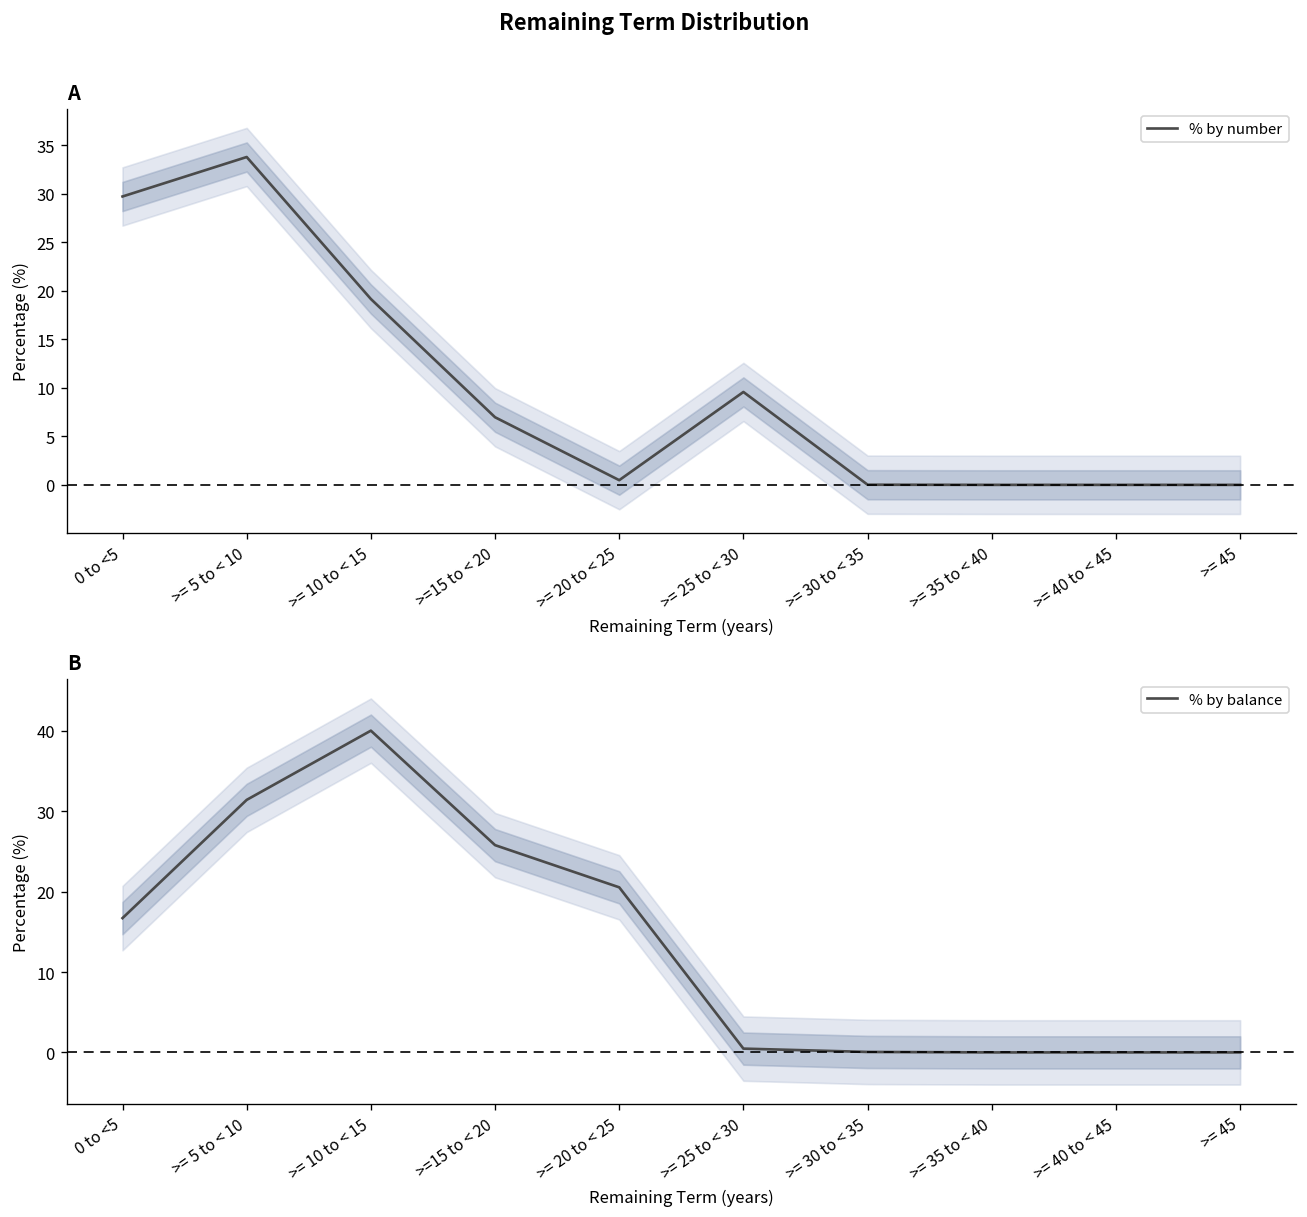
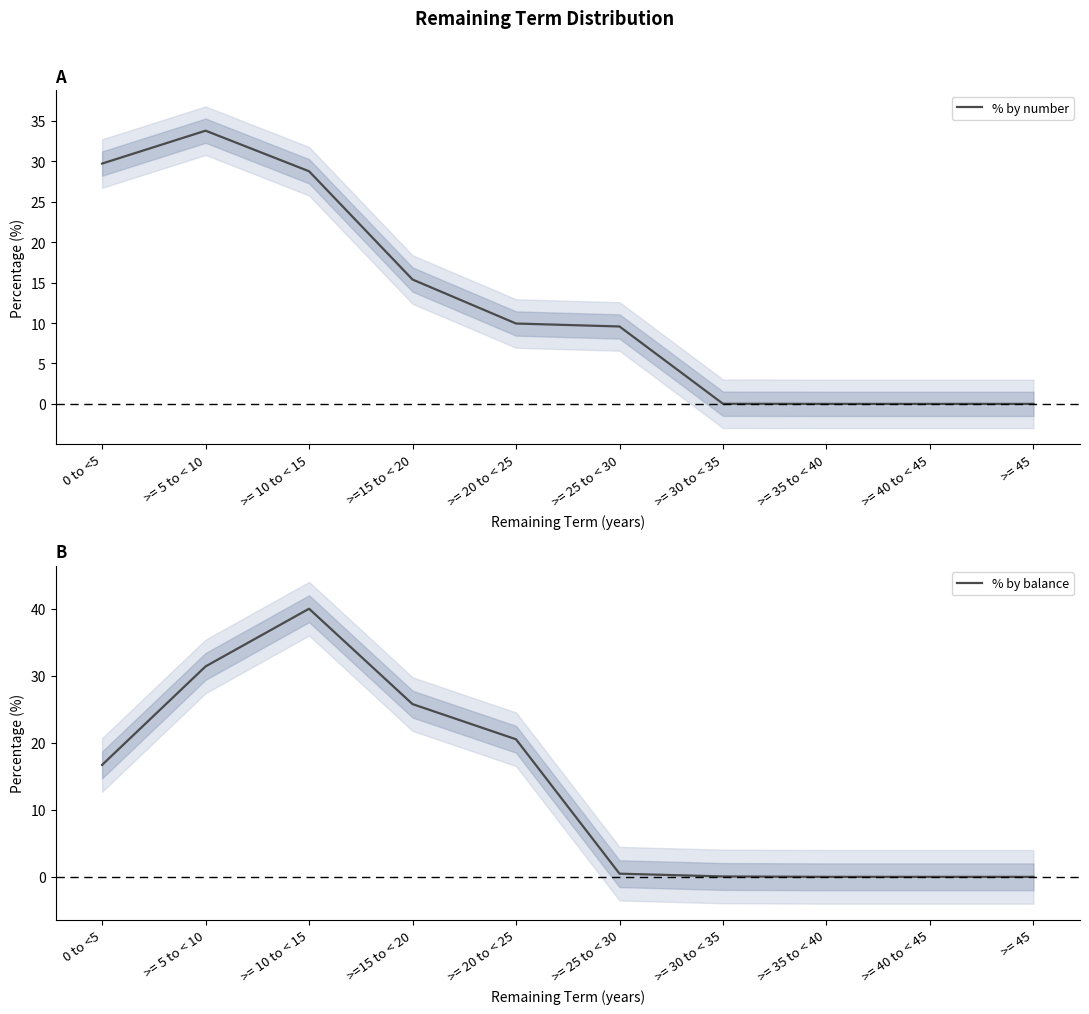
  {
    "A": {
      "% by number": {
        "0 to <5": 30,
        ">= 5 to < 10": 34,
-       ">= 10 to < 15": 19,
-       ">=15 to < 20": 7,
-       ">= 20 to < 25": 0,
+       ">= 10 to < 15": 29,
+       ">=15 to < 20": 15,
+       ">= 20 to < 25": 10,
        ">= 25 to < 30": 10,
        ">= 30 to < 35": 0,
        ">= 35 to < 40": 0,
        ">= 40 to < 45": 0,
        ">= 45": 0
      }
    },
    "B": {
      "% by balance": {
        "0 to <5": 17,
        ">= 5 to < 10": 31,
        ">= 10 to < 15": 40,
        ">=15 to < 20": 26,
        ">= 20 to < 25": 21,
        ">= 25 to < 30": 0,
        ">= 30 to < 35": 0,
        ">= 35 to < 40": 0,
        ">= 40 to < 45": 0,
        ">= 45": 0
      }
    }
  }
